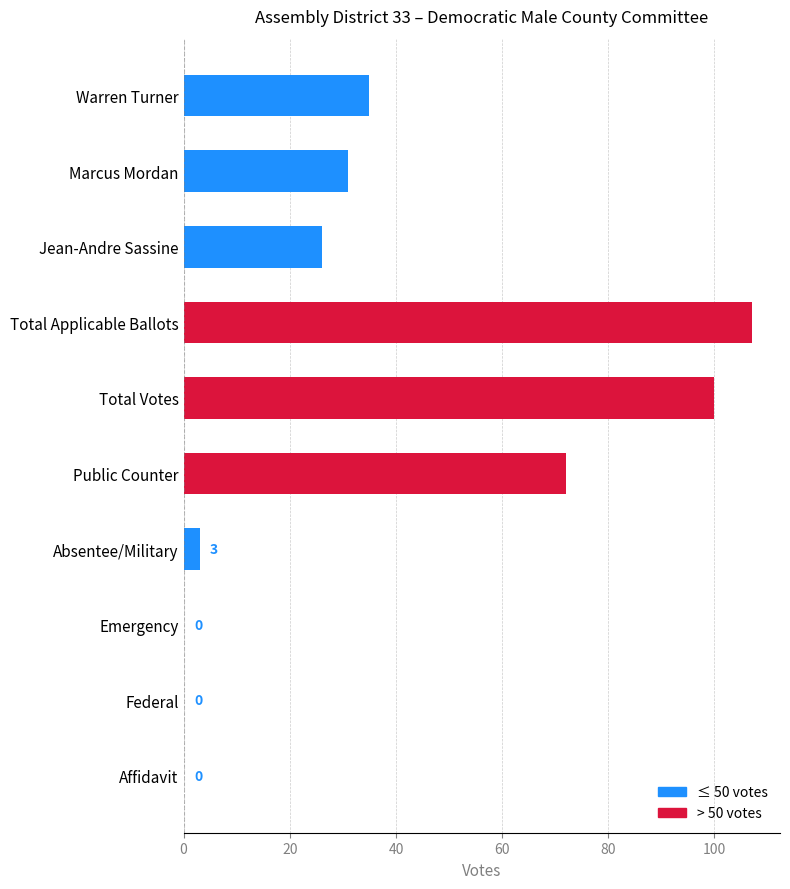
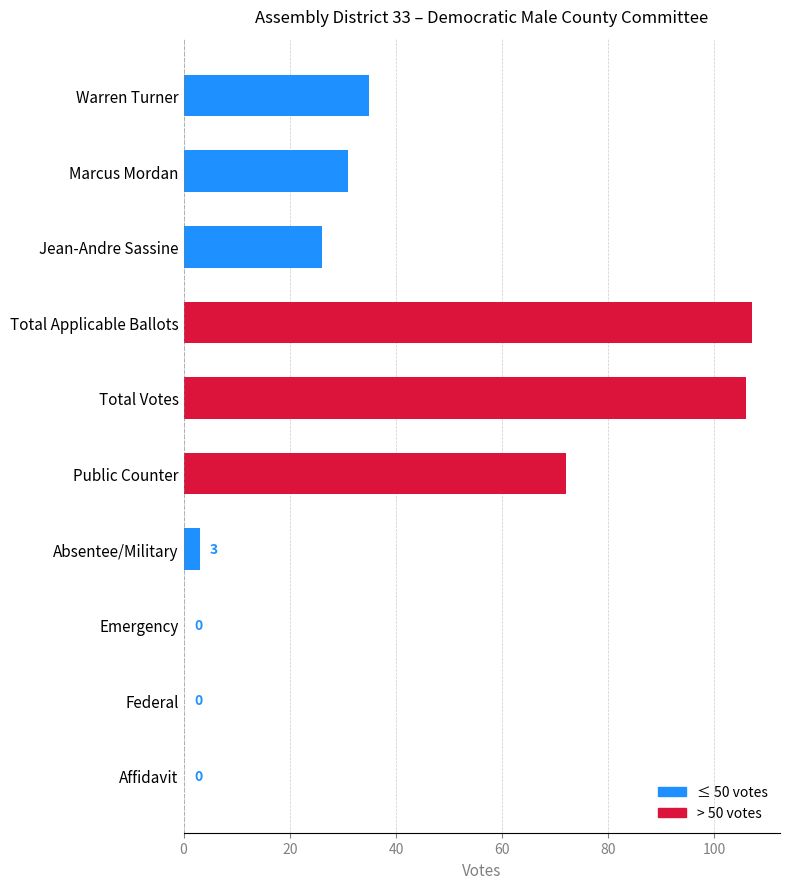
  {
    "Warren Turner": 35,
    "Marcus Mordan": 31,
    "Jean-Andre Sassine": 26,
    "Total Applicable Ballots": 107,
-   "Total Votes": 100,
+   "Total Votes": 106,
    "Public Counter": 72
  }
